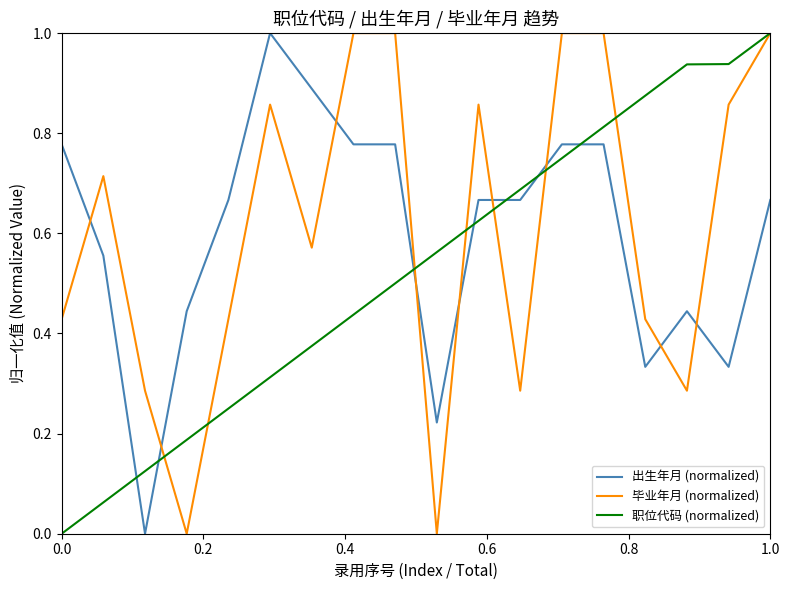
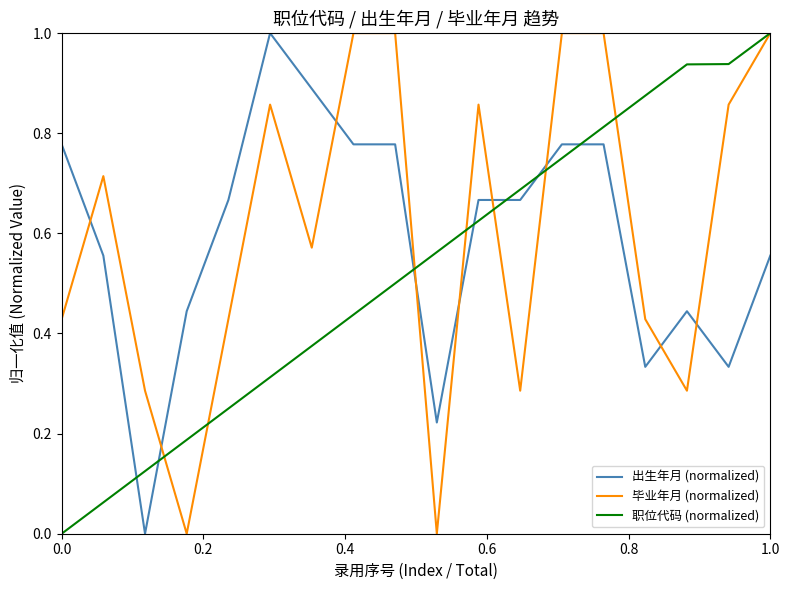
  {
    "出生年月 (normalized)": {
      "0.0": 0.78,
-     "1.0": 0.67
+     "1.0": 0.56
    },
    "毕业年月 (normalized)": {
      "0.0": 0.43
    },
    "职位代码 (normalized)": {
      "0.0": 0.00
    }
  }
